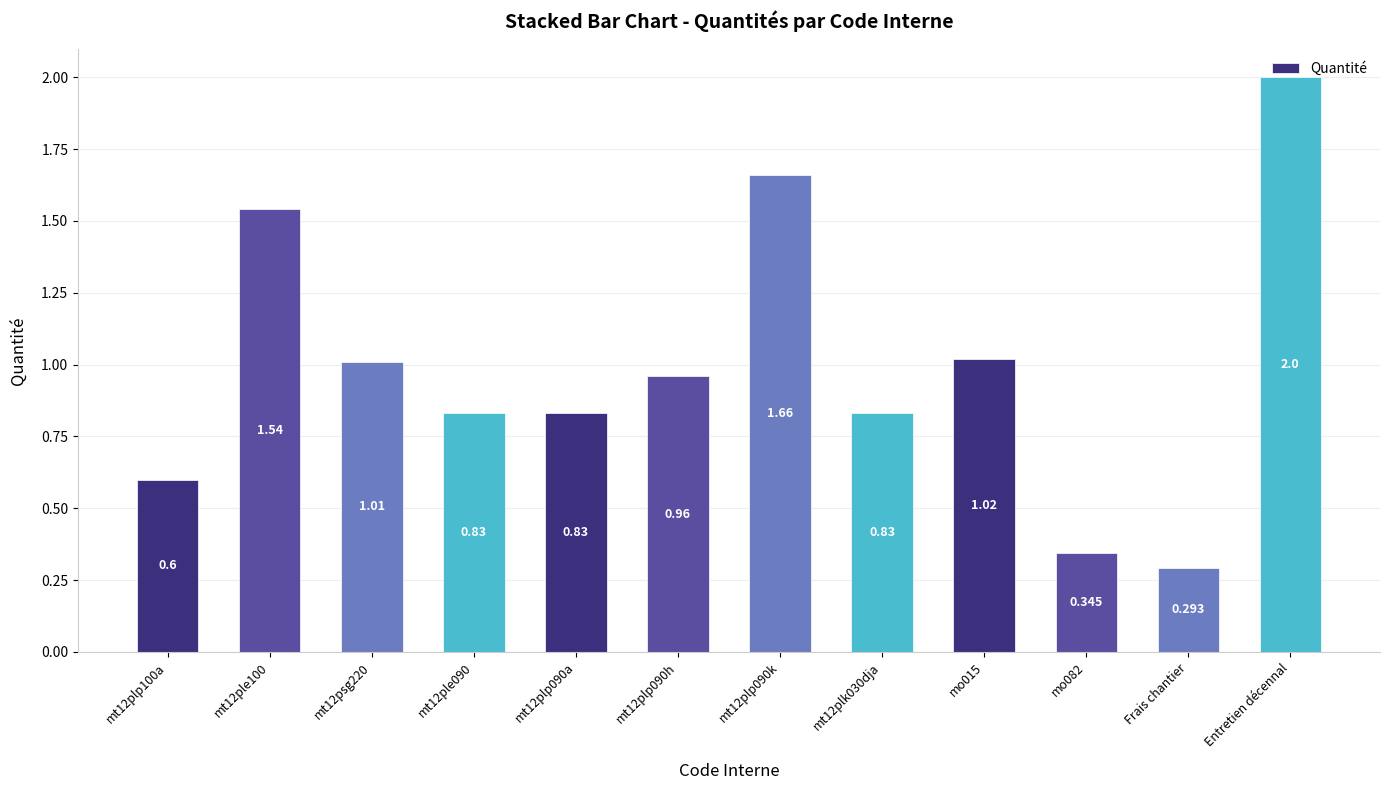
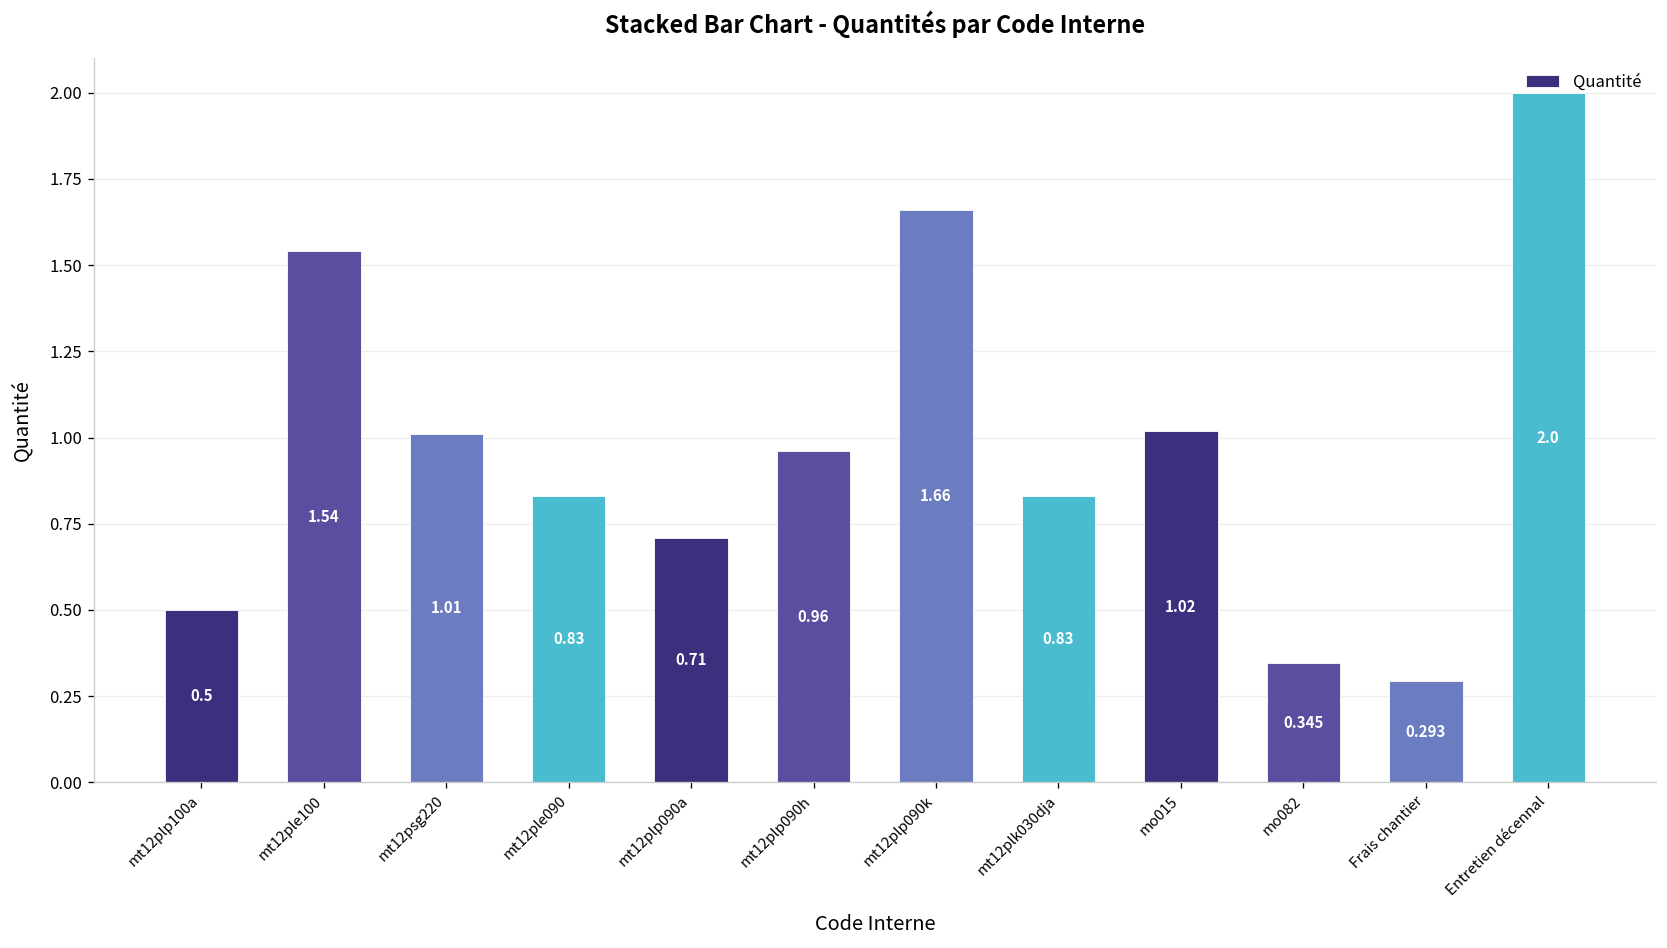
  {
-   "mt12plp100a": 0.6,
+   "mt12plp100a": 0.5,
    "mt12ple100": 1.54,
    "mt12psg220": 1.01,
    "mt12ple090": 0.83,
-   "mt12plp090a": 0.83,
+   "mt12plp090a": 0.71,
    "mt12plp090h": 0.96,
    "mt12plp090k": 1.66,
    "mt12plk030dja": 0.83,
    "mo015": 1.02,
    "mo082": 0.345,
    "Frais chantier": 0.293,
    "Entretien décennal": 2.0
  }
